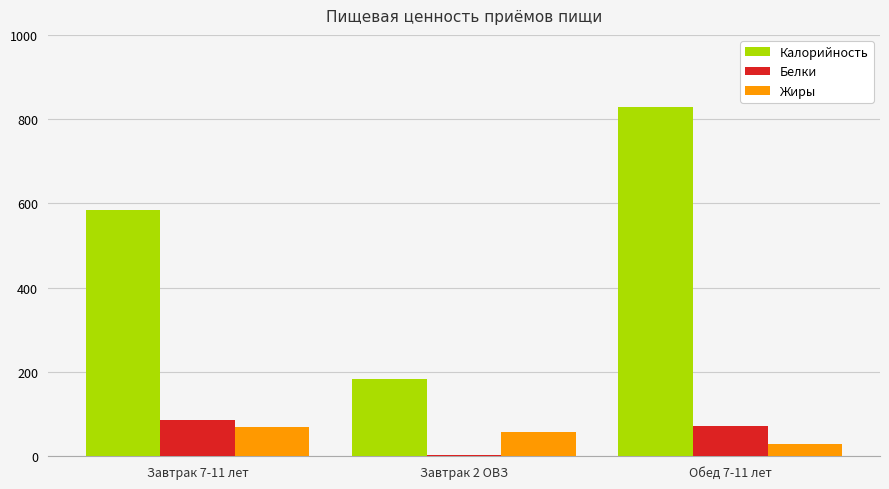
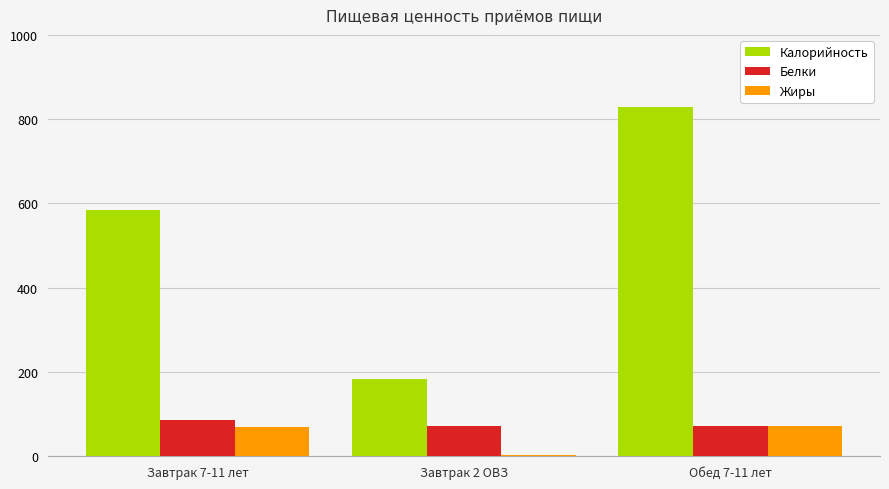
  {
    "Калорийность": {
      "Завтрак 7-11 лет": 580,
      "Завтрак 2 ОВЗ": 180,
      "Обед 7-11 лет": 830
    },
    "Белки": {
      "Завтрак 7-11 лет": 90,
-     "Завтрак 2 ОВЗ": 0,
+     "Завтрак 2 ОВЗ": 70,
      "Обед 7-11 лет": 70
    },
    "Жиры": {
      "Завтрак 7-11 лет": 70,
-     "Завтрак 2 ОВЗ": 60,
-     "Обед 7-11 лет": 30
+     "Завтрак 2 ОВЗ": 0,
+     "Обед 7-11 лет": 70
    }
  }
